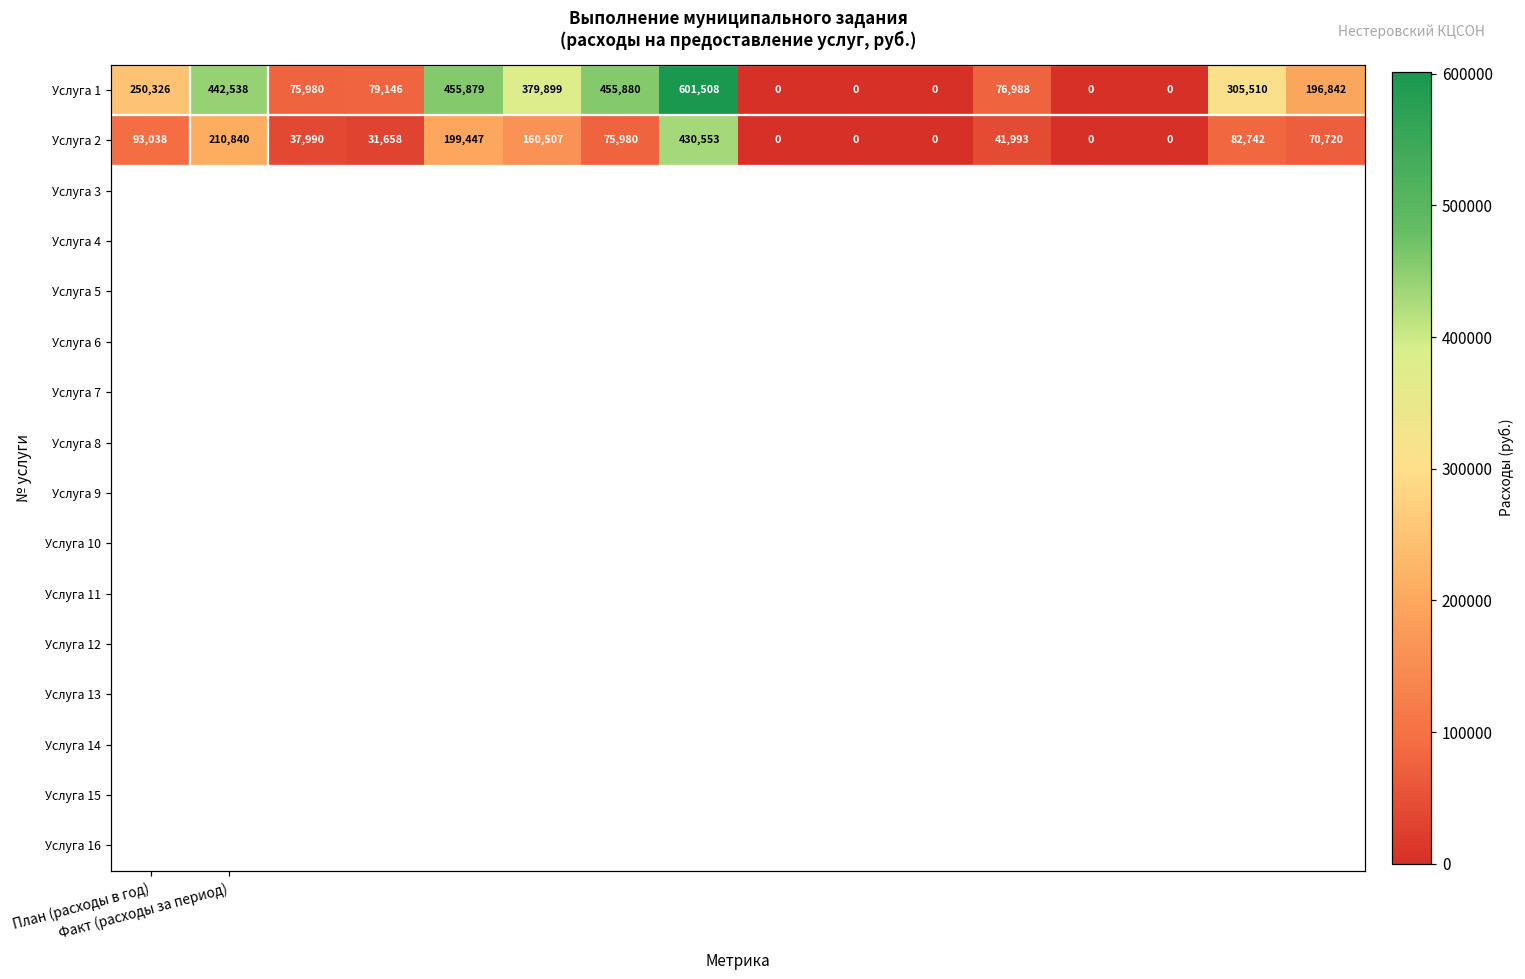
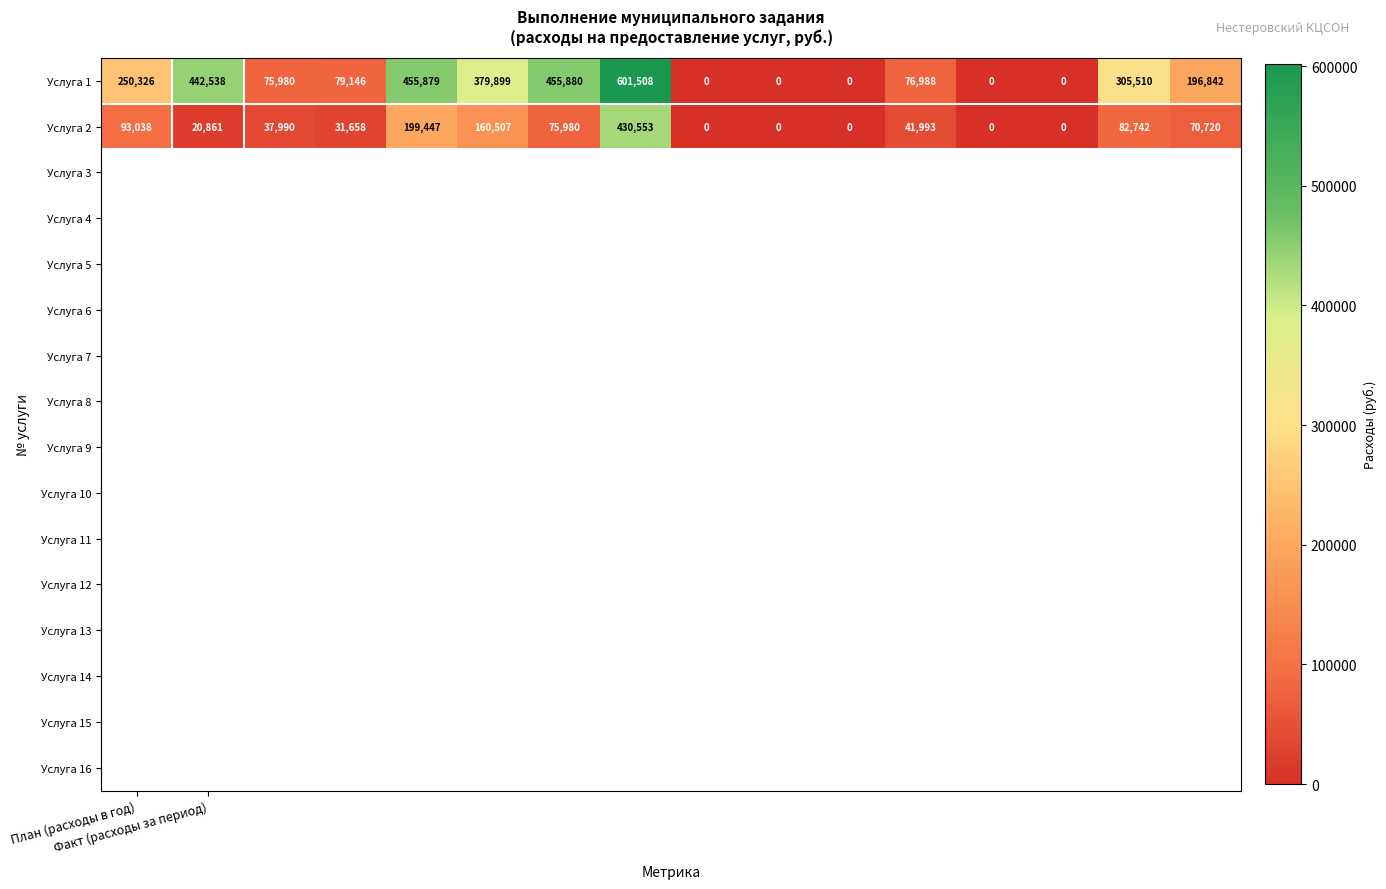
  {
    "Услуга 1": {
      "План (расходы в год)": "250,326",
      "Факт (расходы за период)": "442,538"
    },
    "Услуга 2": {
      "План (расходы в год)": "93,038",
-     "Факт (расходы за период)": "210,840"
+     "Факт (расходы за период)": "20,861"
    }
  }
